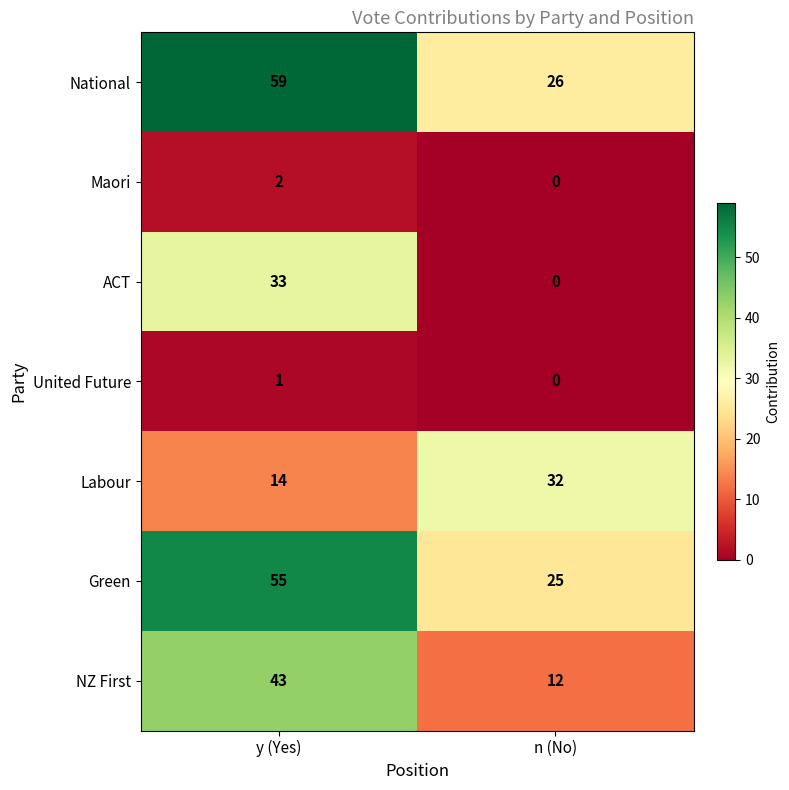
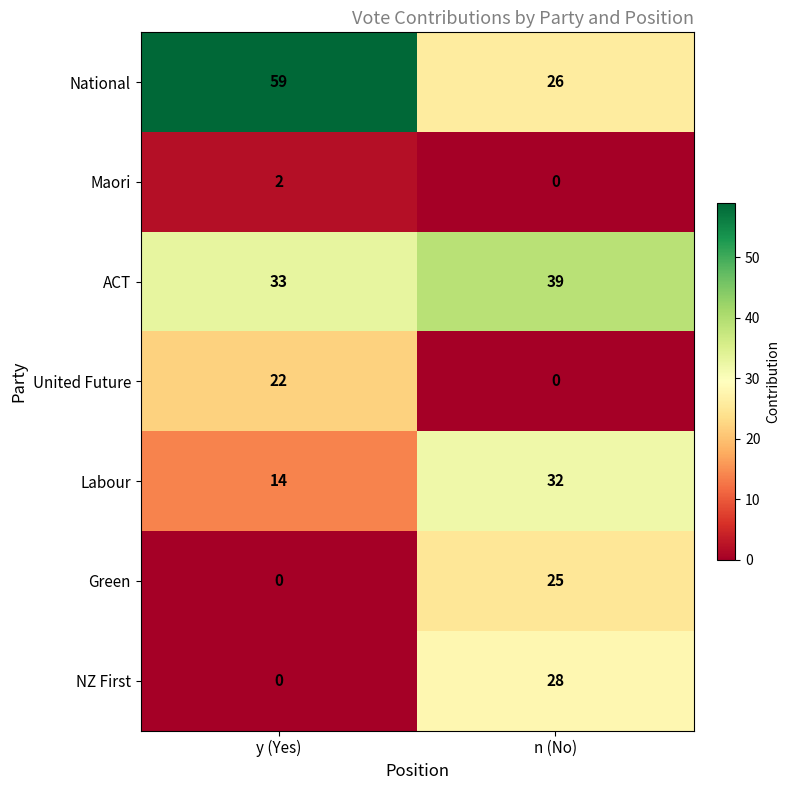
  {
    "National": {
      "y (Yes)": 59,
      "n (No)": 26
    },
    "Maori": {
      "y (Yes)": 2,
      "n (No)": 0
    },
    "ACT": {
      "y (Yes)": 33,
-     "n (No)": 0
+     "n (No)": 39
    },
    "United Future": {
-     "y (Yes)": 1,
+     "y (Yes)": 22,
      "n (No)": 0
    },
    "Labour": {
      "y (Yes)": 14,
      "n (No)": 32
    },
    "Green": {
-     "y (Yes)": 55,
+     "y (Yes)": 0,
      "n (No)": 25
    },
    "NZ First": {
-     "y (Yes)": 43,
-     "n (No)": 12
+     "y (Yes)": 0,
+     "n (No)": 28
    }
  }
